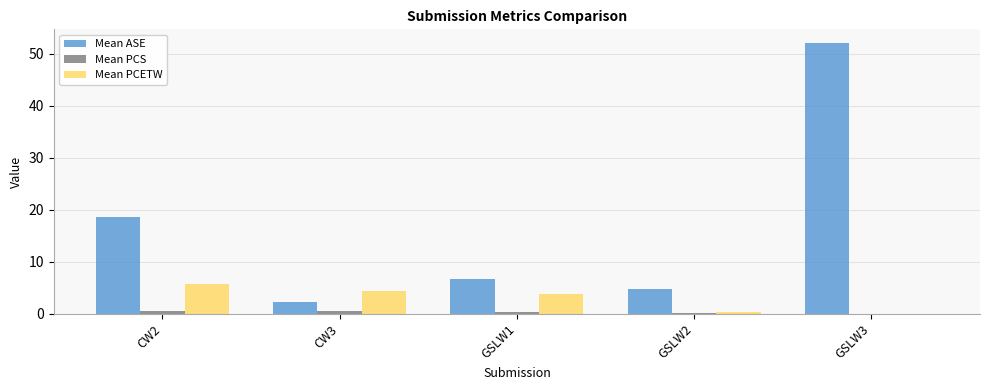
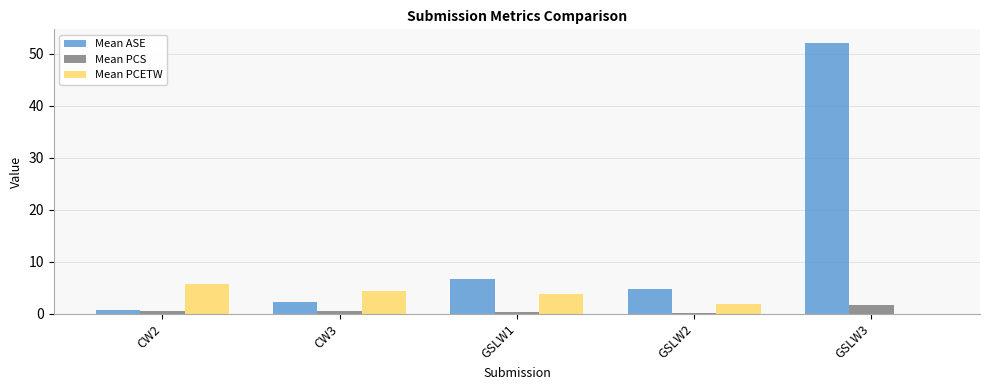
  {
    "Mean ASE": {
-     "CW2": 19,
+     "CW2": 1,
      "CW3": 2,
      "GSLW1": 7,
      "GSLW2": 5,
      "GSLW3": 52
    },
    "Mean PCS": {
      "CW3": 1,
-     "GSLW3": 0
+     "GSLW3": 2
    },
    "Mean PCETW": {
      "CW2": 6,
      "CW3": 4,
      "GSLW1": 4,
-     "GSLW2": 0,
+     "GSLW2": 2,
      "GSLW3": 0
    }
  }
